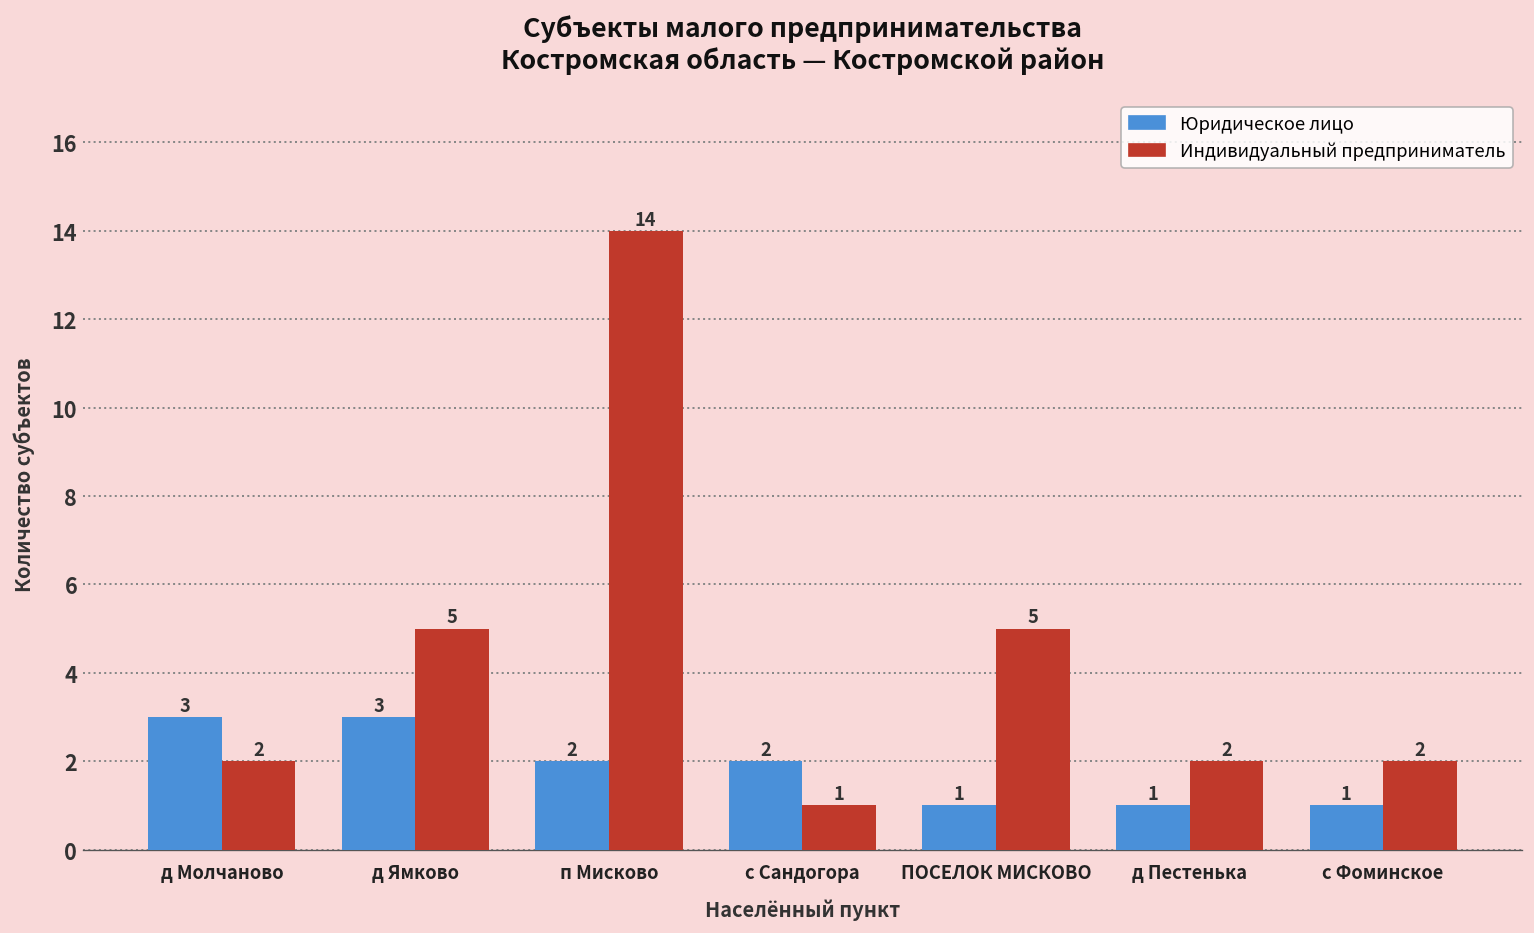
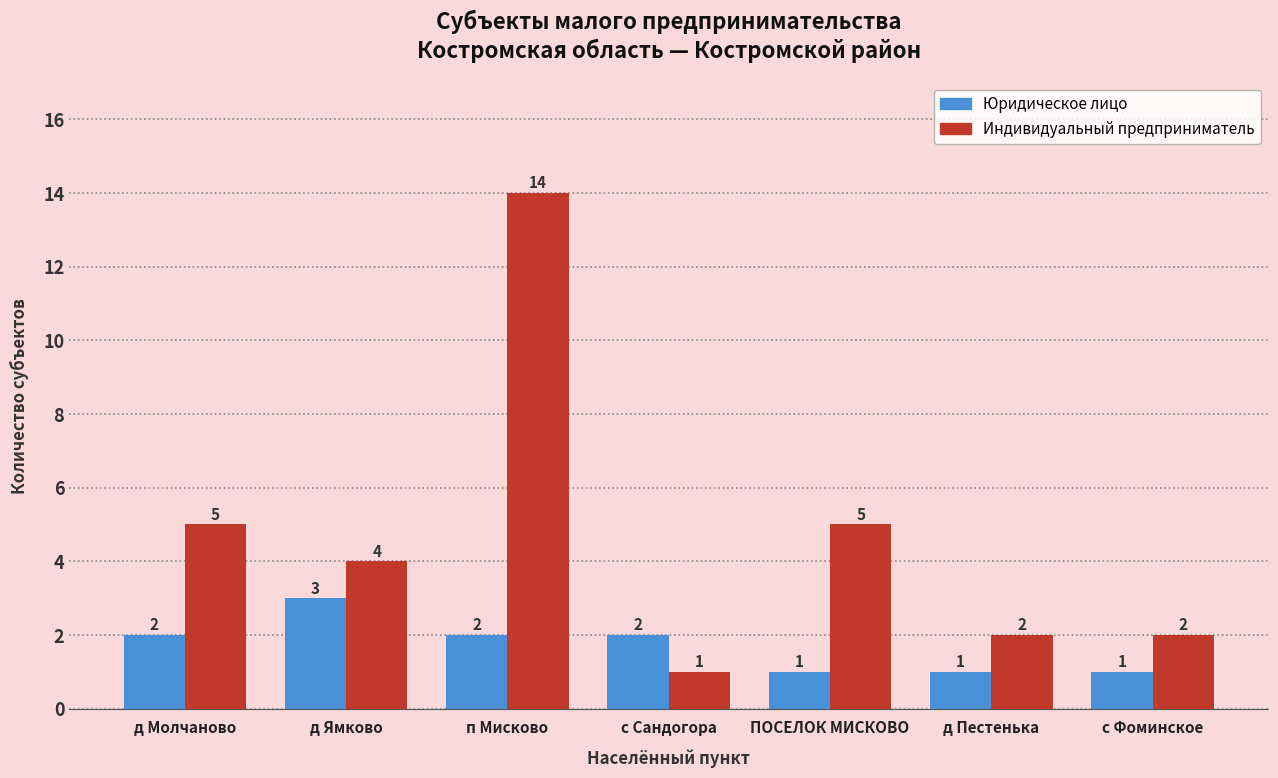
  {
    "Юридическое лицо": {
-     "д Молчаново": 3,
+     "д Молчаново": 2,
      "д Ямково": 3,
      "п Мисково": 2,
      "с Сандогора": 2,
      "ПОСЕЛОК МИСКОВО": 1,
      "д Пестенька": 1,
      "с Фоминское": 1
    },
    "Индивидуальный предприниматель": {
-     "д Молчаново": 2,
-     "д Ямково": 5,
+     "д Молчаново": 5,
+     "д Ямково": 4,
      "п Мисково": 14,
      "с Сандогора": 1,
      "ПОСЕЛОК МИСКОВО": 5,
      "д Пестенька": 2,
      "с Фоминское": 2
    }
  }
